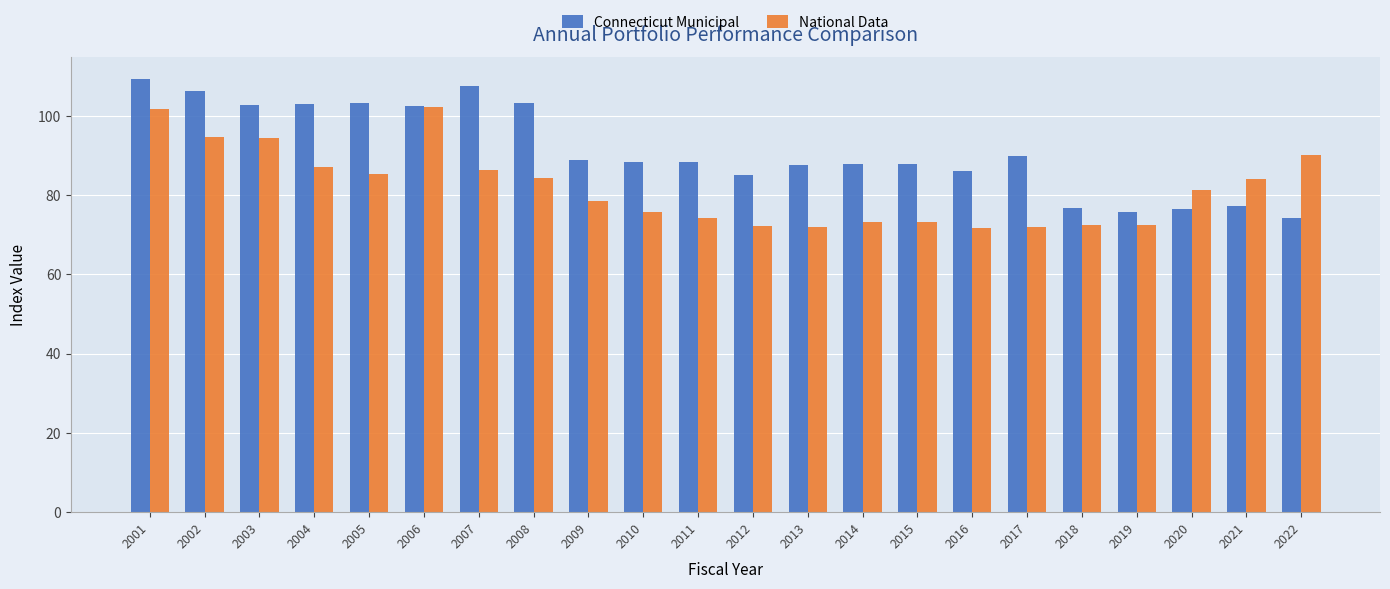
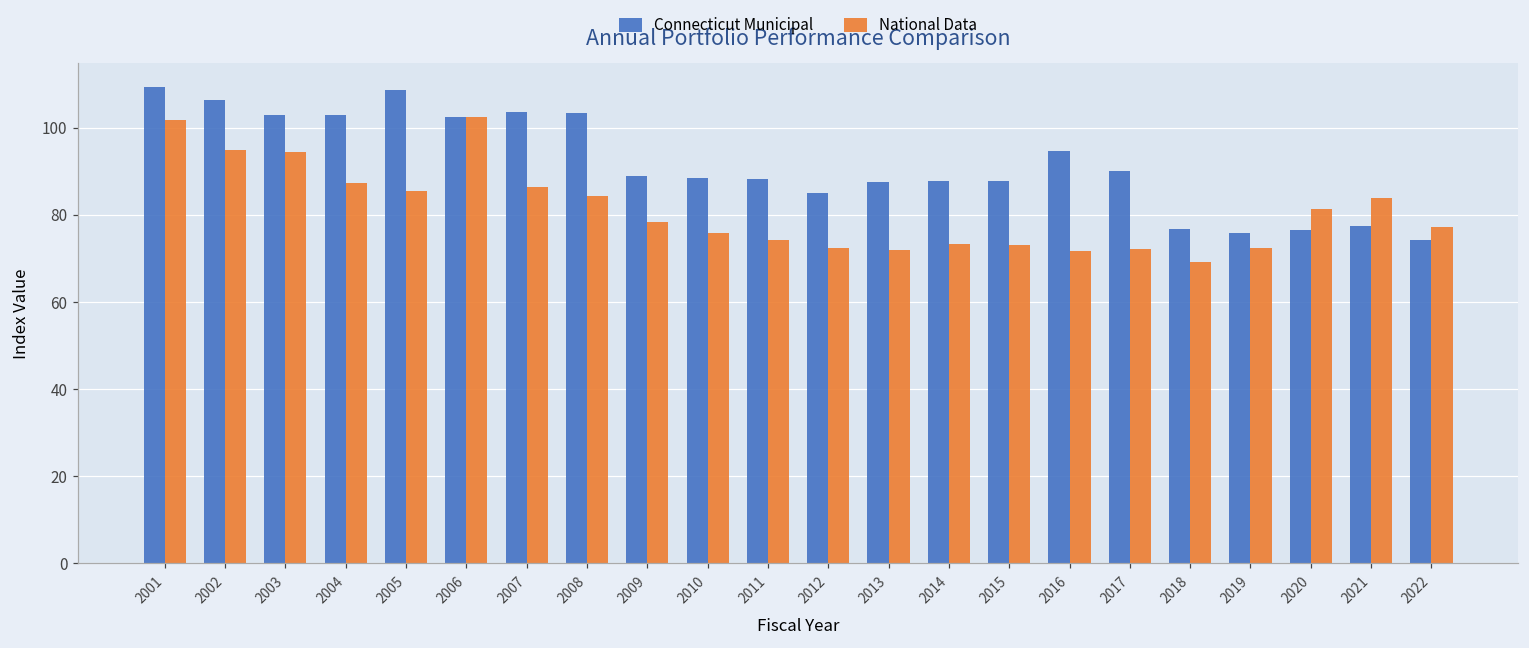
  {
    "Connecticut Municipal": {
      "2001": 109,
      "2002": 106,
      "2003": 103,
      "2004": 103,
-     "2005": 103,
+     "2005": 109,
      "2006": 102,
-     "2007": 107,
+     "2007": 104,
      "2008": 103,
      "2009": 89,
      "2010": 88,
      "2011": 88,
      "2012": 85,
      "2013": 88,
      "2014": 88,
      "2015": 88,
-     "2016": 86,
+     "2016": 95,
      "2017": 90,
      "2018": 77,
      "2019": 76,
      "2020": 76,
      "2021": 77,
      "2022": 74
    },
    "National Data": {
      "2001": 102,
      "2002": 95,
      "2003": 95,
      "2004": 87,
      "2005": 85,
      "2006": 102,
      "2007": 86,
      "2008": 84,
      "2009": 78,
      "2010": 76,
      "2011": 74,
      "2012": 72,
      "2013": 72,
      "2014": 73,
      "2015": 73,
      "2016": 72,
      "2017": 72,
-     "2018": 72,
+     "2018": 69,
      "2019": 72,
      "2020": 81,
      "2021": 84,
-     "2022": 90
+     "2022": 77
    }
  }
